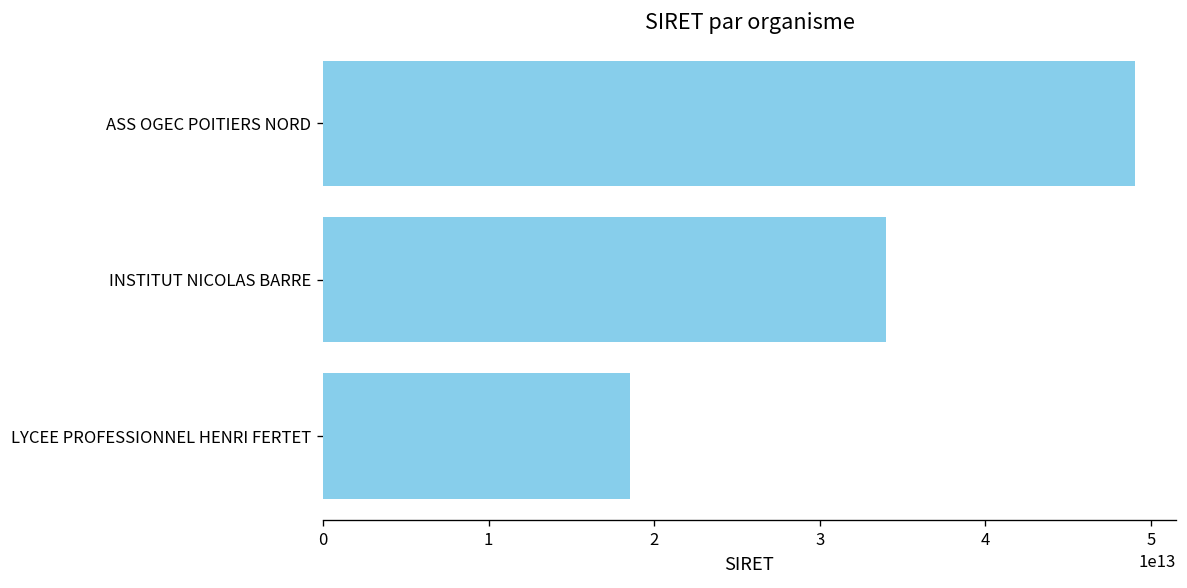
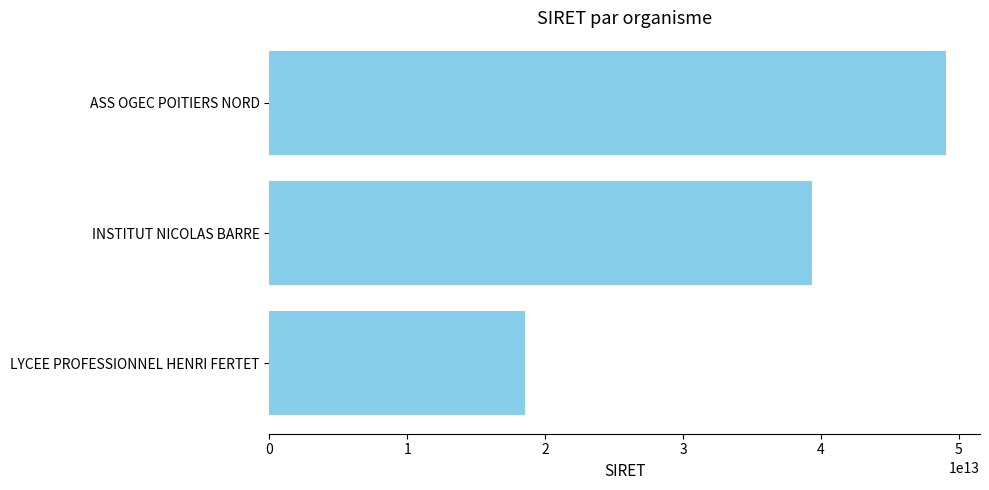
  {
    "ASS OGEC POITIERS NORD": 49100000000000,
-   "INSTITUT NICOLAS BARRE": 34000000000000,
+   "INSTITUT NICOLAS BARRE": 39400000000000,
    "LYCEE PROFESSIONNEL HENRI FERTET": 18500000000000
  }
